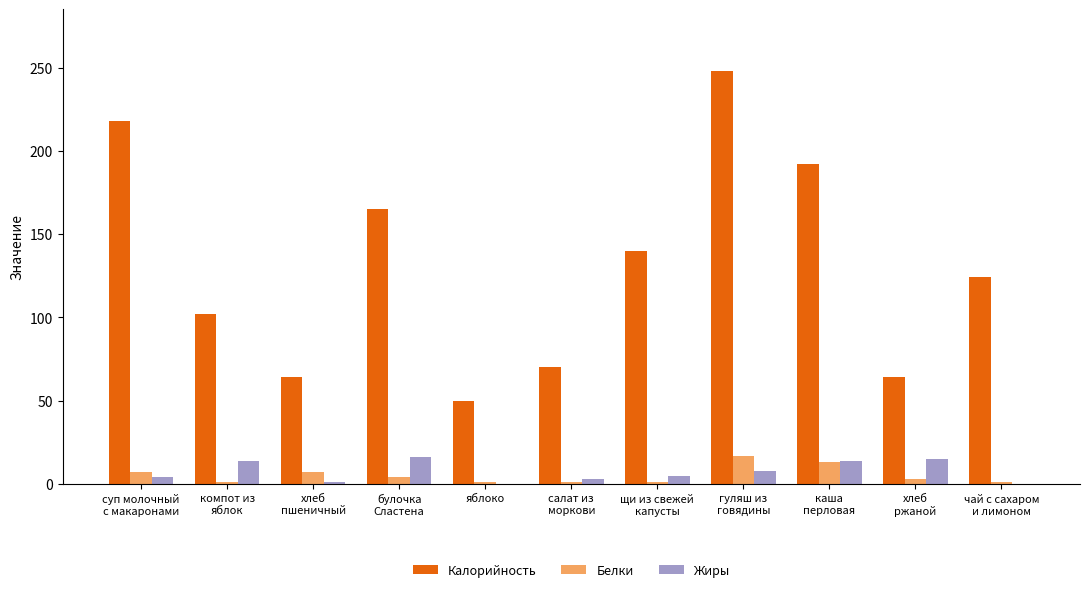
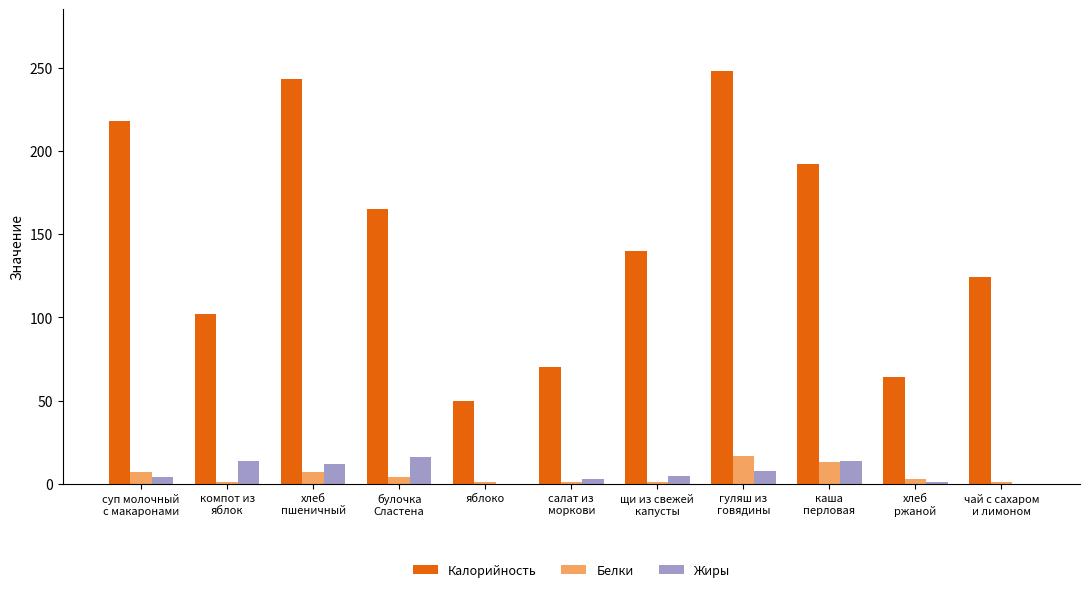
  {
    "Калорийность": {
      "суп молочный с макаронами": 218,
      "компот из яблок": 102,
-     "хлеб пшеничный": 64,
+     "хлеб пшеничный": 243,
      "булочка Сластена": 165,
      "яблоко": 50,
      "салат из моркови": 70,
      "щи из свежей капусты": 140,
      "гуляш из говядины": 248,
      "каша перловая": 192,
      "хлеб ржаной": 64,
      "чай с сахаром и лимоном": 124
    },
    "Белки": {
      "суп молочный с макаронами": 7,
      "хлеб пшеничный": 7,
      "булочка Сластена": 4,
      "гуляш из говядины": 17,
      "каша перловая": 13,
      "хлеб ржаной": 3
    },
    "Жиры": {
      "суп молочный с макаронами": 4,
      "компот из яблок": 14,
-     "хлеб пшеничный": 1,
+     "хлеб пшеничный": 12,
      "булочка Сластена": 16,
      "яблоко": 0,
      "салат из моркови": 3,
      "щи из свежей капусты": 5,
      "гуляш из говядины": 8,
      "каша перловая": 14,
-     "хлеб ржаной": 15,
+     "хлеб ржаной": 1,
      "чай с сахаром и лимоном": 0
    }
  }
